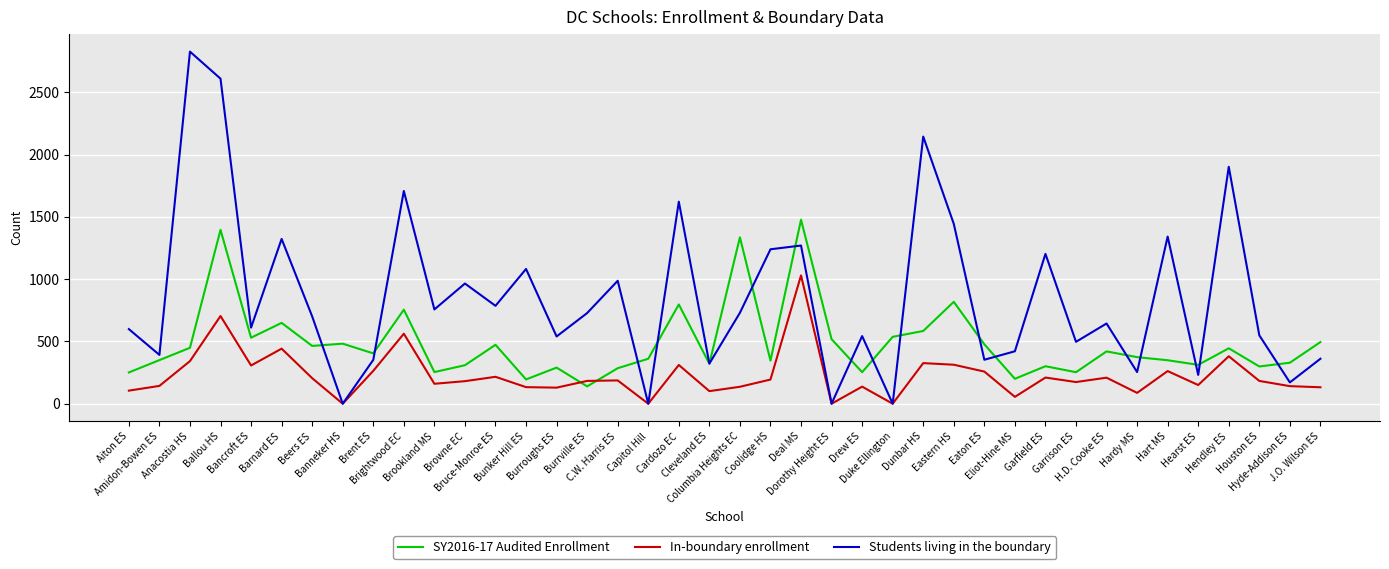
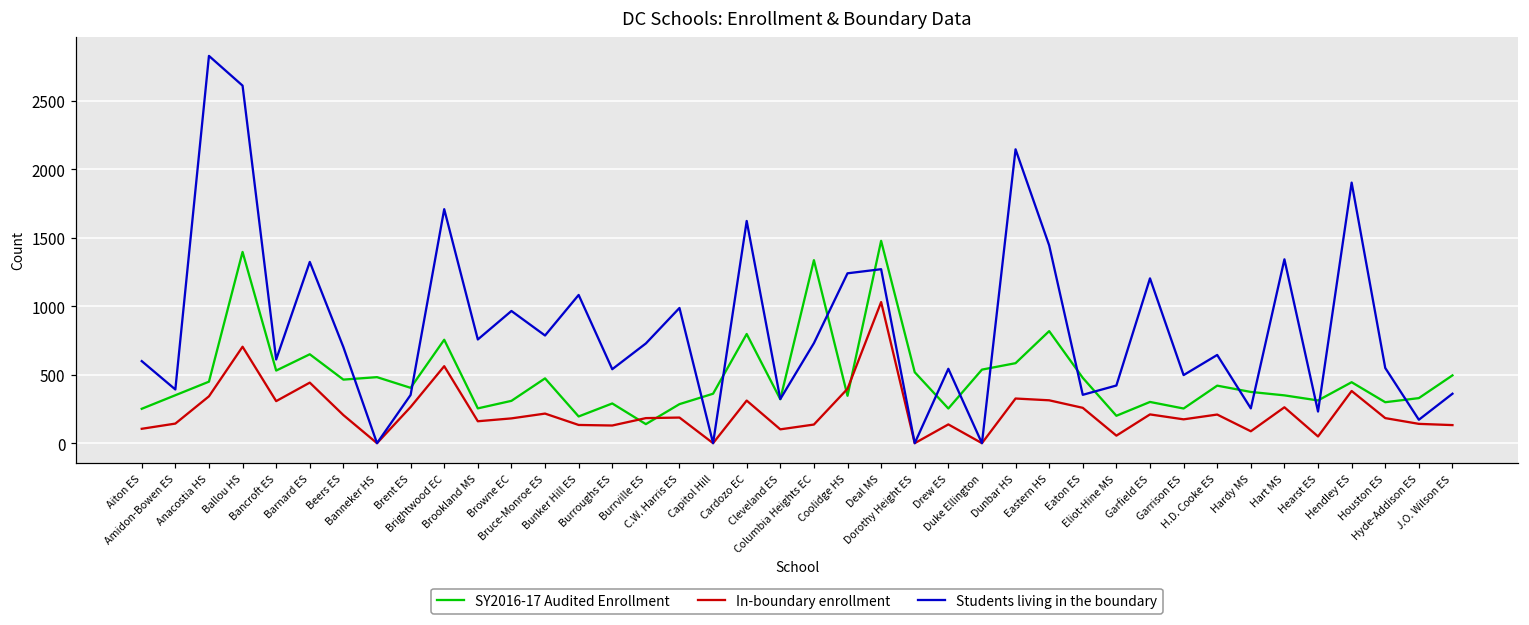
  {
    "SY2016-17 Audited Enrollment": {
      "Aiton ES": 250,
      "Amidon-Bowen ES": 350,
      "Anacostia HS": 450,
      "Ballou HS": 1400,
      "Bancroft ES": 530,
      "Barnard ES": 650,
      "Beers ES": 460,
      "Banneker HS": 480,
      "Brent ES": 400,
      "Brightwood EC": 760,
      "Brookland MS": 250,
      "Browne EC": 310,
      "Bruce-Monroe ES": 470,
      "Bunker Hill ES": 200,
      "Burroughs ES": 290,
      "Burrville ES": 140,
      "C.W. Harris ES": 290,
      "Capitol Hill": 360,
      "Cardozo EC": 800,
      "Columbia Heights EC": 1340,
      "Coolidge HS": 350,
      "Deal MS": 1480,
      "Dorothy Height ES": 520,
      "Drew ES": 250,
      "Duke Ellington": 540,
      "Dunbar HS": 580,
      "Eastern HS": 820,
      "Eaton ES": 480,
      "Eliot-Hine MS": 200,
      "Garfield ES": 300,
      "Garrison ES": 250,
      "H.D. Cooke ES": 420,
      "Hardy MS": 370,
      "Hart MS": 350,
      "Hearst ES": 310,
      "Hendley ES": 450,
      "Houston ES": 300,
      "Hyde-Addison ES": 330,
      "J.O. Wilson ES": 500
    },
    "In-boundary enrollment": {
      "Aiton ES": 110,
      "Amidon-Bowen ES": 140,
      "Anacostia HS": 340,
      "Ballou HS": 700,
      "Bancroft ES": 310,
      "Barnard ES": 440,
      "Beers ES": 210,
      "Brent ES": 260,
      "Brightwood EC": 560,
      "Brookland MS": 160,
      "Browne EC": 180,
      "Bruce-Monroe ES": 220,
      "Bunker Hill ES": 130,
      "Burroughs ES": 130,
      "Burrville ES": 180,
      "C.W. Harris ES": 190,
      "Cardozo EC": 310,
      "Cleveland ES": 100,
      "Columbia Heights EC": 140,
-     "Coolidge HS": 190,
+     "Coolidge HS": 400,
      "Deal MS": 1030,
      "Drew ES": 140,
      "Dunbar HS": 330,
      "Eastern HS": 310,
      "Eaton ES": 260,
      "Eliot-Hine MS": 60,
      "Garfield ES": 210,
      "Garrison ES": 170,
      "H.D. Cooke ES": 210,
      "Hardy MS": 90,
      "Hart MS": 260,
-     "Hearst ES": 150,
+     "Hearst ES": 50,
      "Hendley ES": 380,
      "Houston ES": 180,
      "Hyde-Addison ES": 140,
      "J.O. Wilson ES": 130
    },
    "Students living in the boundary": {
      "Aiton ES": 600,
      "Amidon-Bowen ES": 390,
      "Anacostia HS": 2830,
      "Ballou HS": 2610,
      "Bancroft ES": 610,
      "Barnard ES": 1320,
      "Beers ES": 700,
      "Brent ES": 350,
      "Brightwood EC": 1710,
      "Brookland MS": 760,
      "Browne EC": 970,
      "Bruce-Monroe ES": 790,
      "Bunker Hill ES": 1080,
      "Burroughs ES": 540,
      "Burrville ES": 730,
      "C.W. Harris ES": 990,
      "Cardozo EC": 1620,
      "Columbia Heights EC": 730,
      "Coolidge HS": 1240,
      "Deal MS": 1270,
      "Drew ES": 540,
      "Dunbar HS": 2150,
      "Eastern HS": 1440,
      "Eaton ES": 350,
      "Eliot-Hine MS": 420,
      "Garfield ES": 1200,
      "Garrison ES": 500,
      "H.D. Cooke ES": 640,
      "Hardy MS": 250,
      "Hart MS": 1340,
      "Hearst ES": 230,
      "Hendley ES": 1900,
      "Houston ES": 550,
      "Hyde-Addison ES": 170,
      "J.O. Wilson ES": 360
    }
  }
